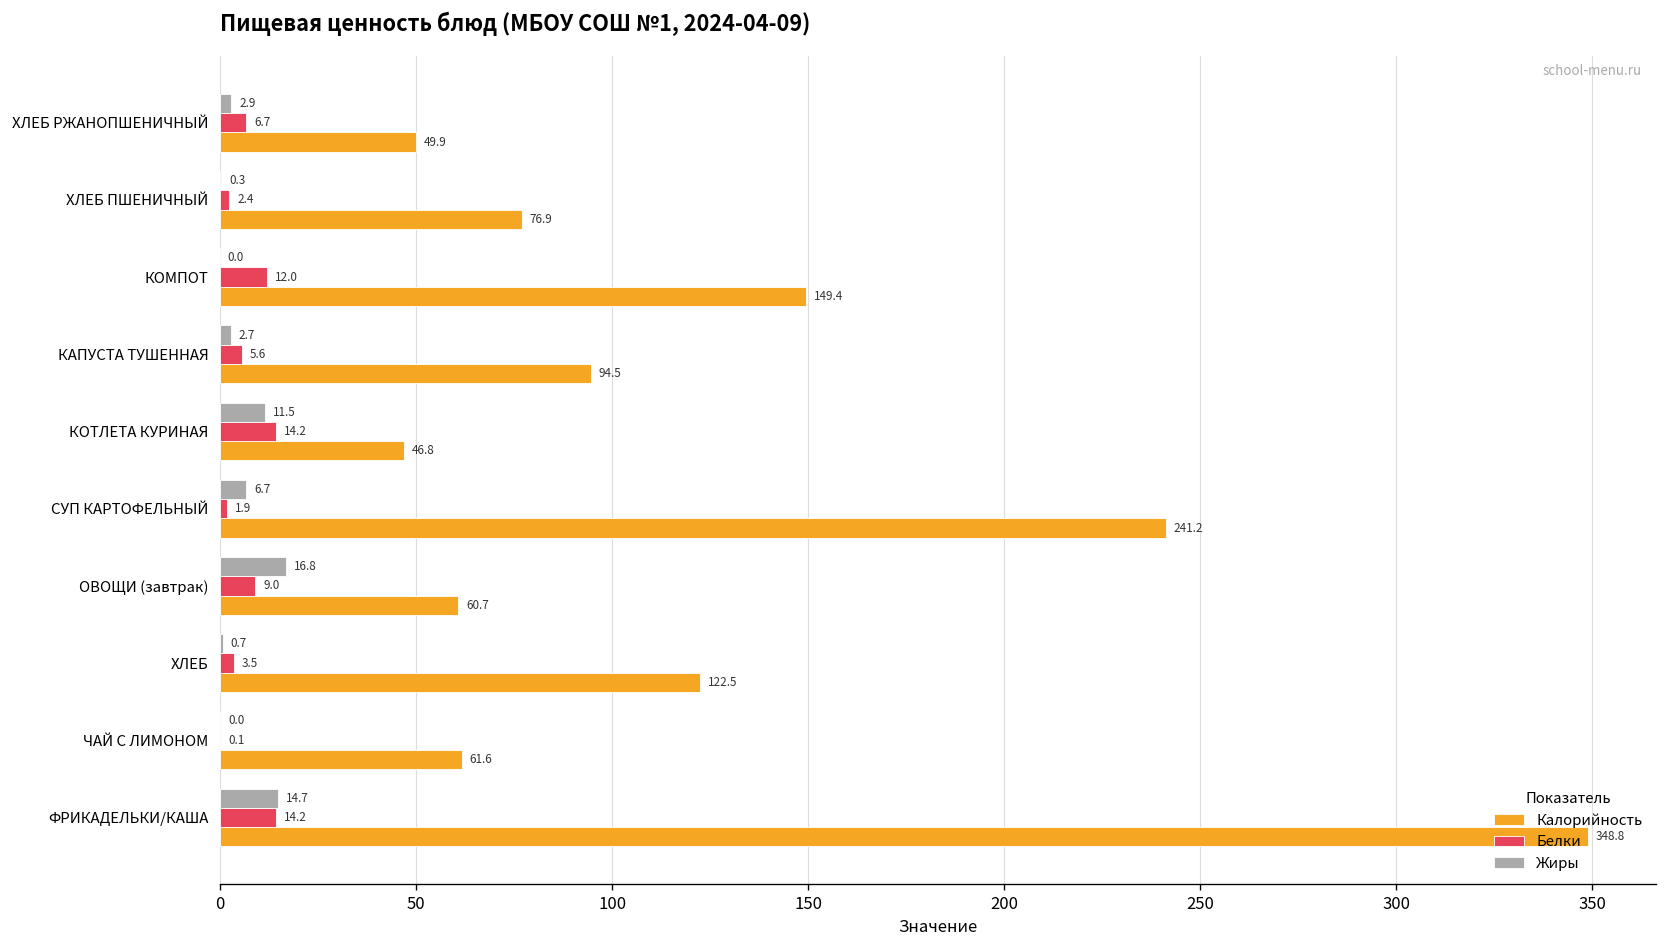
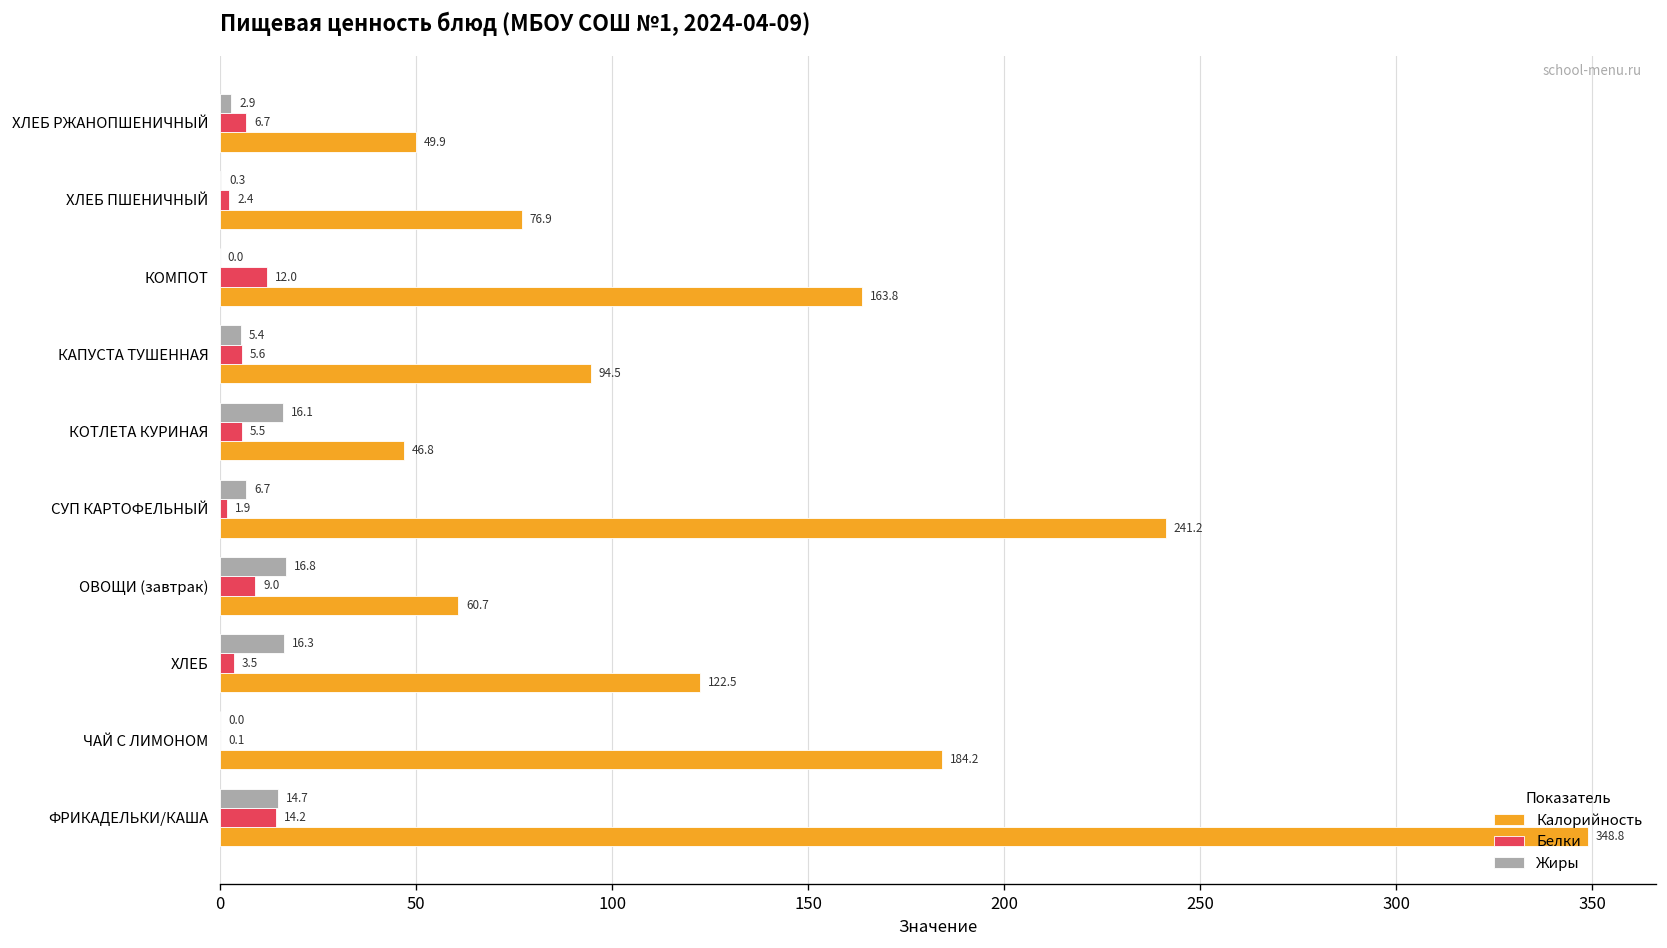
  {
    "Калорийность": {
      "ХЛЕБ РЖАНОПШЕНИЧНЫЙ": 49.9,
      "ХЛЕБ ПШЕНИЧНЫЙ": 76.9,
-     "КОМПОТ": 149.4,
+     "КОМПОТ": 163.8,
      "КАПУСТА ТУШЕННАЯ": 94.5,
      "КОТЛЕТА КУРИНАЯ": 46.8,
      "СУП КАРТОФЕЛЬНЫЙ": 241.2,
      "ОВОЩИ (завтрак)": 60.7,
      "ХЛЕБ": 122.5,
-     "ЧАЙ С ЛИМОНОМ": 61.6,
+     "ЧАЙ С ЛИМОНОМ": 184.2,
      "ФРИКАДЕЛЬКИ/КАША": 348.8
    },
    "Белки": {
      "ХЛЕБ РЖАНОПШЕНИЧНЫЙ": 6.7,
      "ХЛЕБ ПШЕНИЧНЫЙ": 2.4,
      "КОМПОТ": 12.0,
      "КАПУСТА ТУШЕННАЯ": 5.6,
-     "КОТЛЕТА КУРИНАЯ": 14.2,
+     "КОТЛЕТА КУРИНАЯ": 5.5,
      "СУП КАРТОФЕЛЬНЫЙ": 1.9,
      "ОВОЩИ (завтрак)": 9.0,
      "ХЛЕБ": 3.5,
      "ЧАЙ С ЛИМОНОМ": 0.1,
      "ФРИКАДЕЛЬКИ/КАША": 14.2
    },
    "Жиры": {
      "ХЛЕБ РЖАНОПШЕНИЧНЫЙ": 2.9,
      "ХЛЕБ ПШЕНИЧНЫЙ": 0.3,
      "КОМПОТ": 0.0,
-     "КАПУСТА ТУШЕННАЯ": 2.7,
-     "КОТЛЕТА КУРИНАЯ": 11.5,
+     "КАПУСТА ТУШЕННАЯ": 5.4,
+     "КОТЛЕТА КУРИНАЯ": 16.1,
      "СУП КАРТОФЕЛЬНЫЙ": 6.7,
      "ОВОЩИ (завтрак)": 16.8,
-     "ХЛЕБ": 0.7,
+     "ХЛЕБ": 16.3,
      "ЧАЙ С ЛИМОНОМ": 0.0,
      "ФРИКАДЕЛЬКИ/КАША": 14.7
    }
  }
